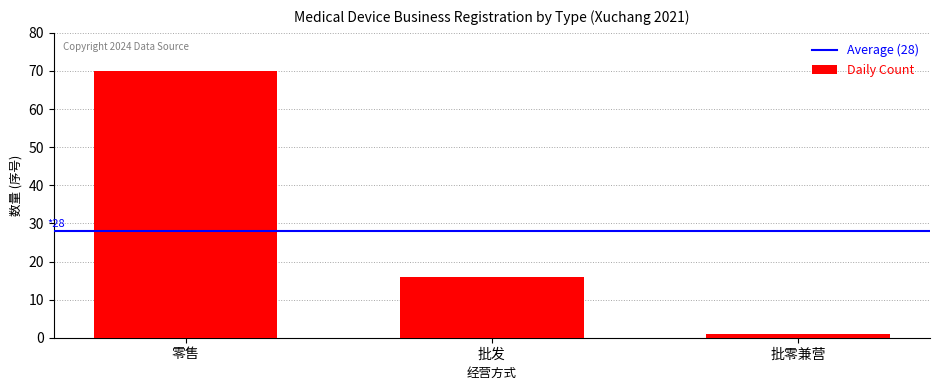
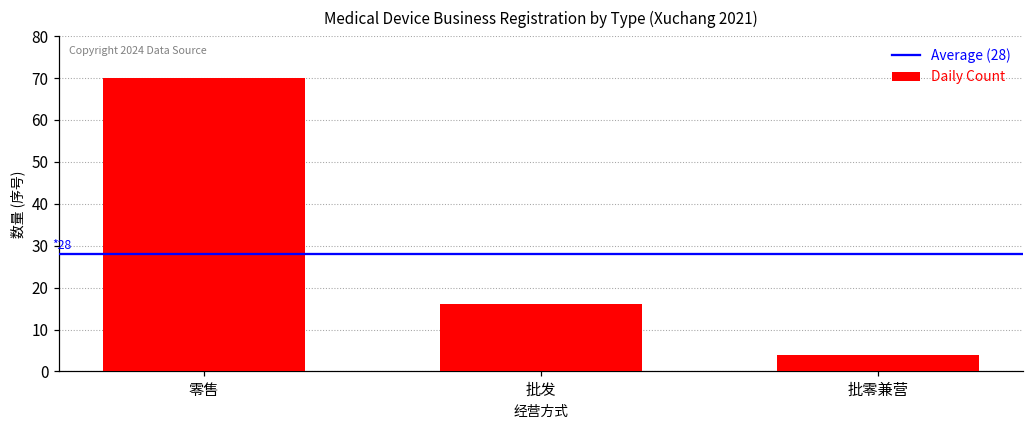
  {
    "批发": 16,
-   "批零兼营": 1
+   "批零兼营": 4
  }
